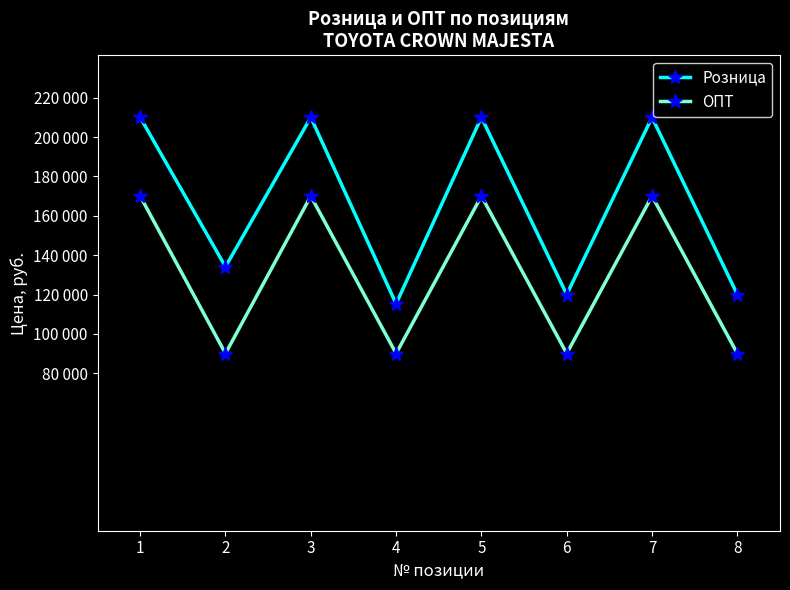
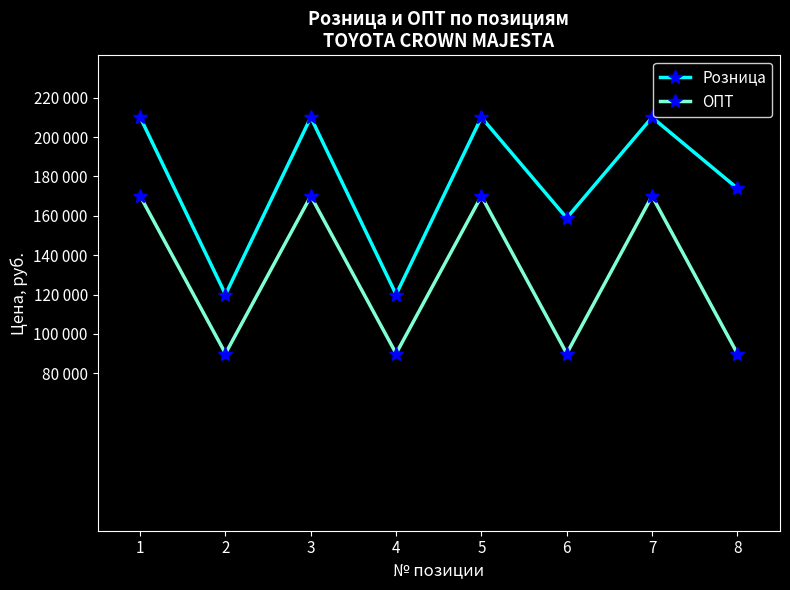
  {
    "Розница": {
      "1": 210000,
-     "2": 134000,
+     "2": 120000,
      "3": 210000,
-     "4": 115000,
+     "4": 120000,
      "5": 210000,
-     "6": 120000,
+     "6": 159000,
      "7": 210000,
-     "8": 120000
+     "8": 174000
    },
    "ОПТ": {
      "1": 170000,
      "2": 90000,
      "3": 170000,
      "4": 90000,
      "5": 170000,
      "6": 90000,
      "7": 170000,
      "8": 90000
    }
  }
